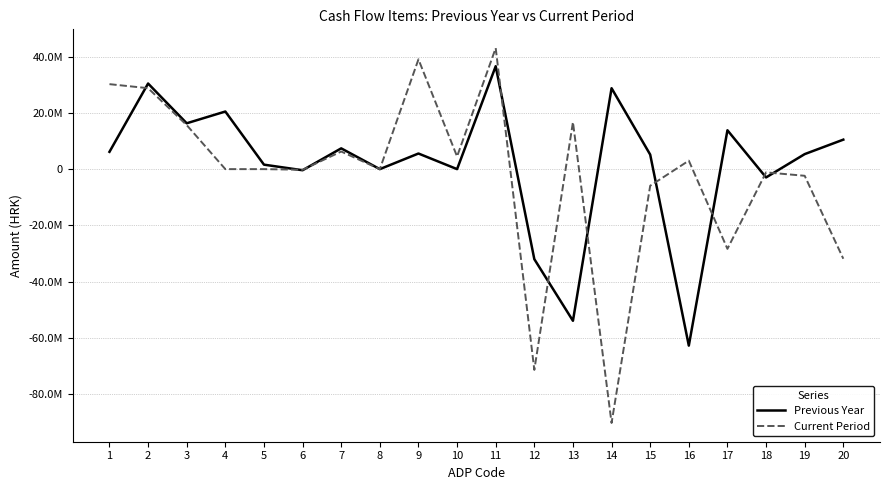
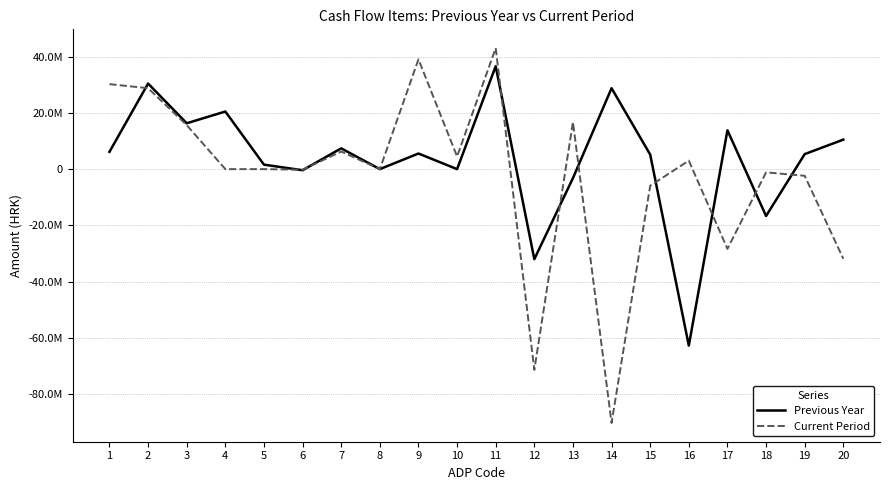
  {
    "Previous Year": {
      "1": 6000000,
      "2": 30000000,
      "4": 20000000,
      "5": 2000000,
      "7": 7000000,
      "9": 6000000,
      "10": 0,
      "11": 37000000,
      "12": -32000000,
-     "13": -54000000,
+     "13": -3000000,
      "14": 29000000,
      "15": 5000000,
      "16": -63000000,
      "17": 14000000,
-     "18": -3000000,
+     "18": -17000000,
      "19": 5000000,
      "20": 10000000
    },
    "Current Period": {
      "1": 30000000,
      "2": 29000000,
      "4": 0,
      "5": 0,
      "7": 6000000,
      "9": 39000000,
      "10": 4000000,
      "11": 43000000,
      "12": -71000000,
      "13": 17000000,
      "14": -90000000,
      "15": -6000000,
      "16": 3000000,
      "17": -28000000,
      "18": -1000000,
      "19": -2000000,
      "20": -32000000
    }
  }
